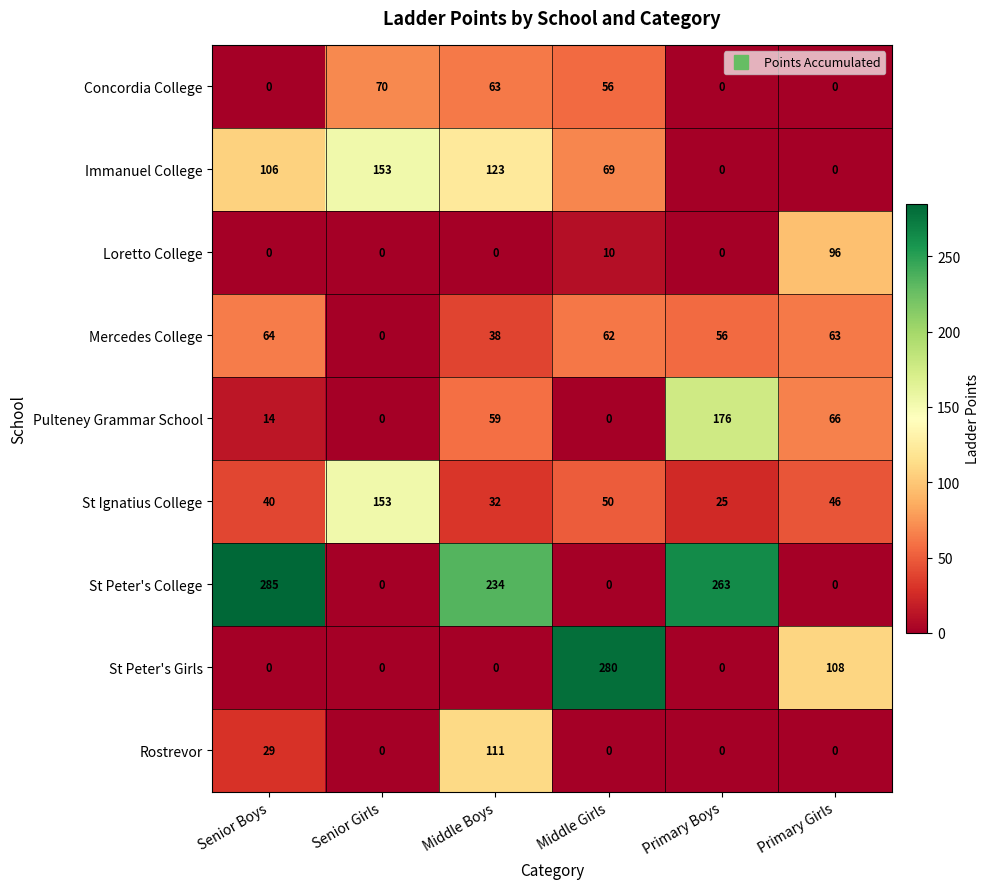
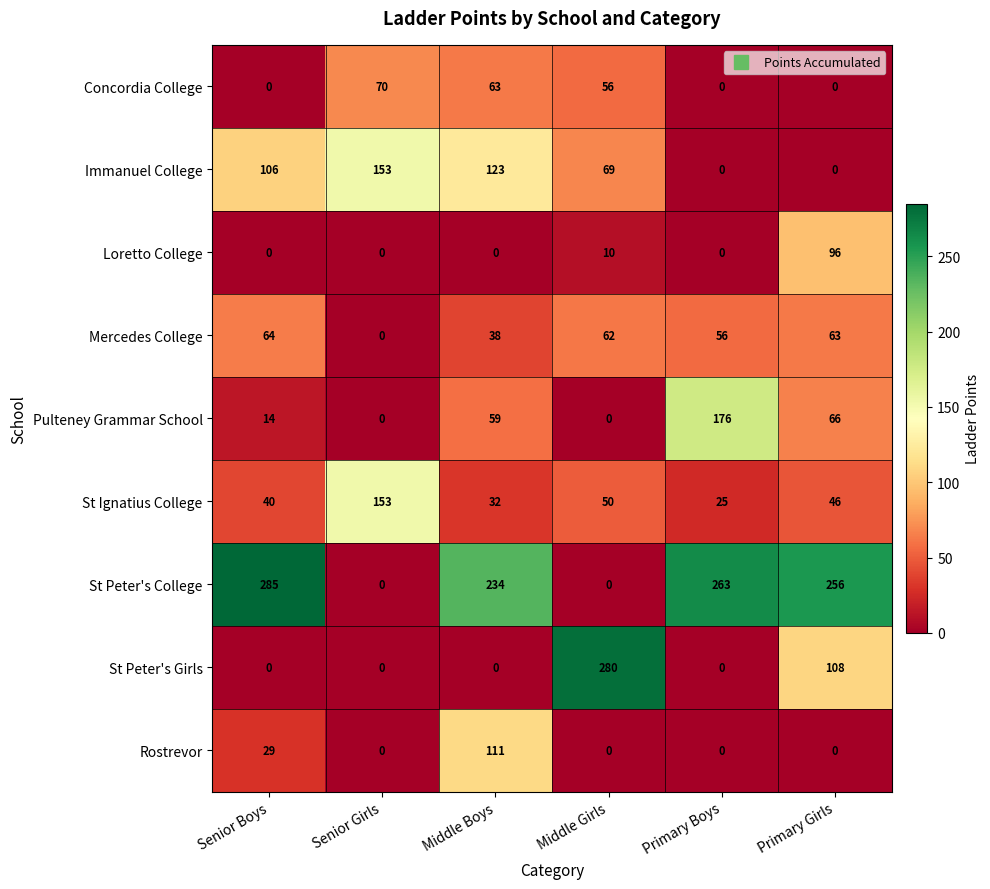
  {
    "Concordia College": {
      "Senior Boys": 0,
      "Senior Girls": 70,
      "Middle Boys": 63,
      "Middle Girls": 56,
      "Primary Boys": 0,
      "Primary Girls": 0
    },
    "Immanuel College": {
      "Senior Boys": 106,
      "Senior Girls": 153,
      "Middle Boys": 123,
      "Middle Girls": 69,
      "Primary Boys": 0,
      "Primary Girls": 0
    },
    "Loretto College": {
      "Senior Boys": 0,
      "Senior Girls": 0,
      "Middle Boys": 0,
      "Middle Girls": 10,
      "Primary Boys": 0,
      "Primary Girls": 96
    },
    "Mercedes College": {
      "Senior Boys": 64,
      "Senior Girls": 0,
      "Middle Boys": 38,
      "Middle Girls": 62,
      "Primary Boys": 56,
      "Primary Girls": 63
    },
    "Pulteney Grammar School": {
      "Senior Boys": 14,
      "Senior Girls": 0,
      "Middle Boys": 59,
      "Middle Girls": 0,
      "Primary Boys": 176,
      "Primary Girls": 66
    },
    "St Ignatius College": {
      "Senior Boys": 40,
      "Senior Girls": 153,
      "Middle Boys": 32,
      "Middle Girls": 50,
      "Primary Boys": 25,
      "Primary Girls": 46
    },
    "St Peter's College": {
      "Senior Boys": 285,
      "Senior Girls": 0,
      "Middle Boys": 234,
      "Middle Girls": 0,
      "Primary Boys": 263,
-     "Primary Girls": 0
+     "Primary Girls": 256
    },
    "St Peter's Girls": {
      "Senior Boys": 0,
      "Senior Girls": 0,
      "Middle Boys": 0,
      "Middle Girls": 280,
      "Primary Boys": 0,
      "Primary Girls": 108
    },
    "Rostrevor": {
      "Senior Boys": 29,
      "Senior Girls": 0,
      "Middle Boys": 111,
      "Middle Girls": 0,
      "Primary Boys": 0,
      "Primary Girls": 0
    }
  }
